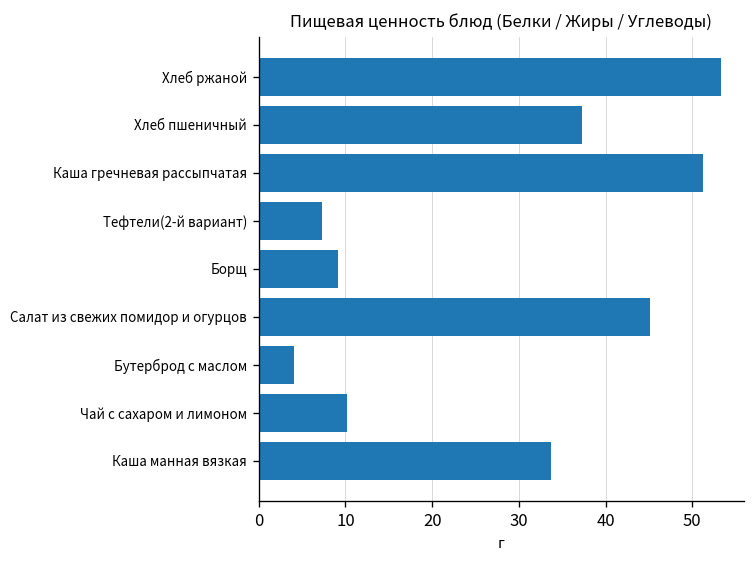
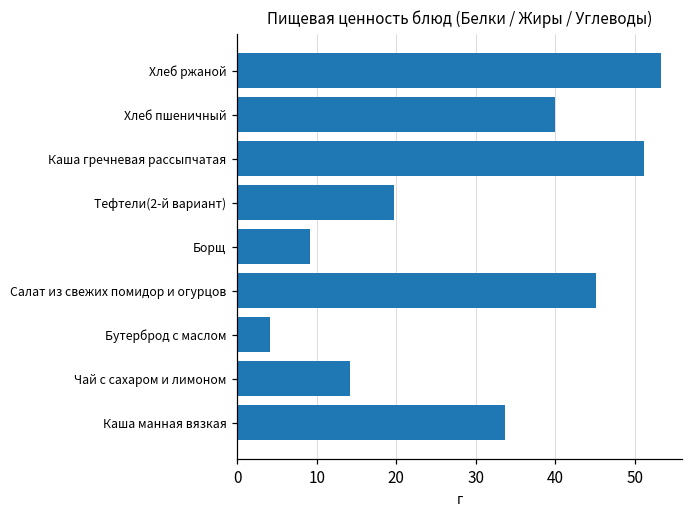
  {
    "Хлеб ржаной": 53,
-   "Хлеб пшеничный": 37,
+   "Хлеб пшеничный": 40,
    "Каша гречневая рассыпчатая": 51,
-   "Тефтели(2-й вариант)": 7,
+   "Тефтели(2-й вариант)": 20,
    "Борщ": 9,
    "Салат из свежих помидор и огурцов": 45,
    "Бутерброд с маслом": 4,
-   "Чай с сахаром и лимоном": 10,
+   "Чай с сахаром и лимоном": 14,
    "Каша манная вязкая": 34
  }
